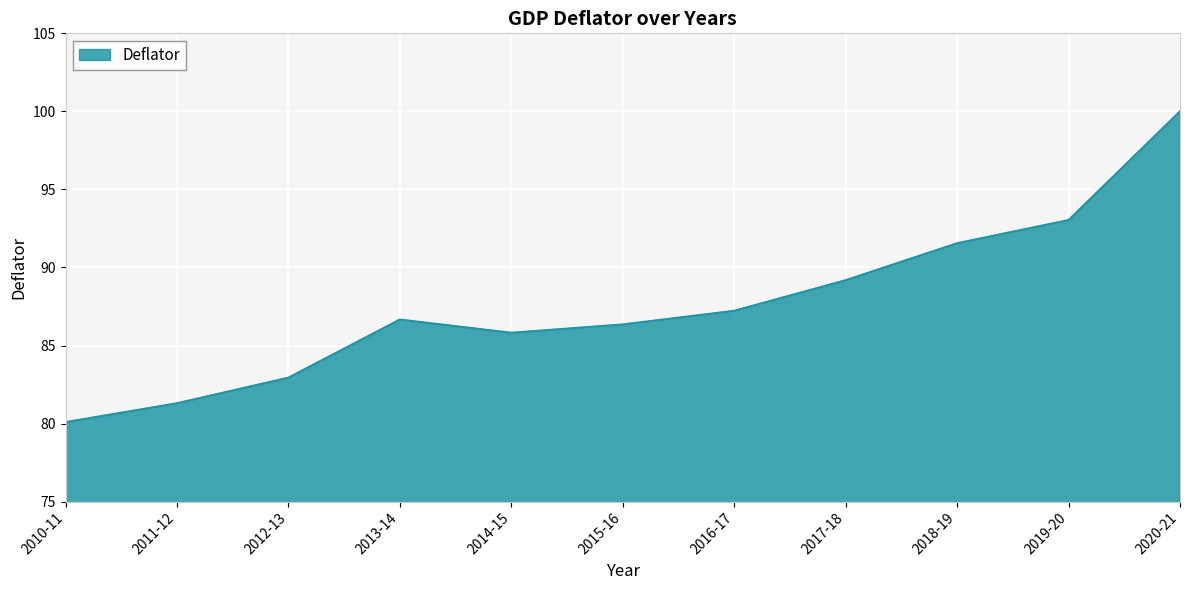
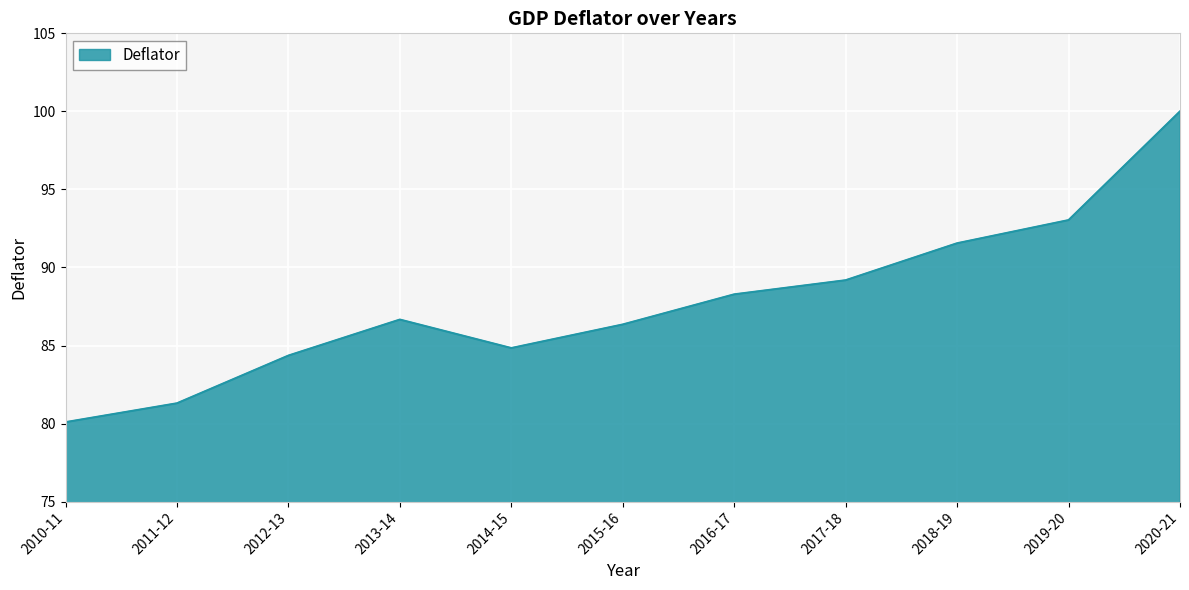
  {
    "2010-11": 80.1,
    "2011-12": 81.3,
-   "2012-13": 82.9,
+   "2012-13": 84.4,
    "2013-14": 86.7,
-   "2014-15": 85.8,
+   "2014-15": 84.8,
    "2015-16": 86.3,
-   "2016-17": 87.2,
+   "2016-17": 88.3,
    "2017-18": 89.2,
    "2018-19": 91.6,
    "2019-20": 93.0,
    "2020-21": 100.0
  }
